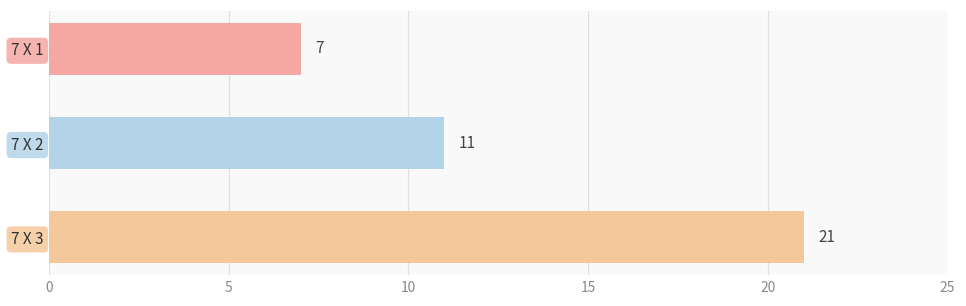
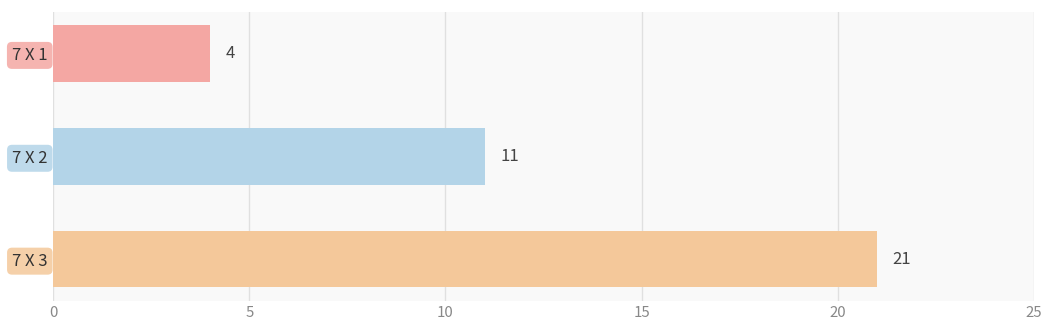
  {
-   "7 X 1": 7,
+   "7 X 1": 4,
    "7 X 2": 11,
    "7 X 3": 21
  }
